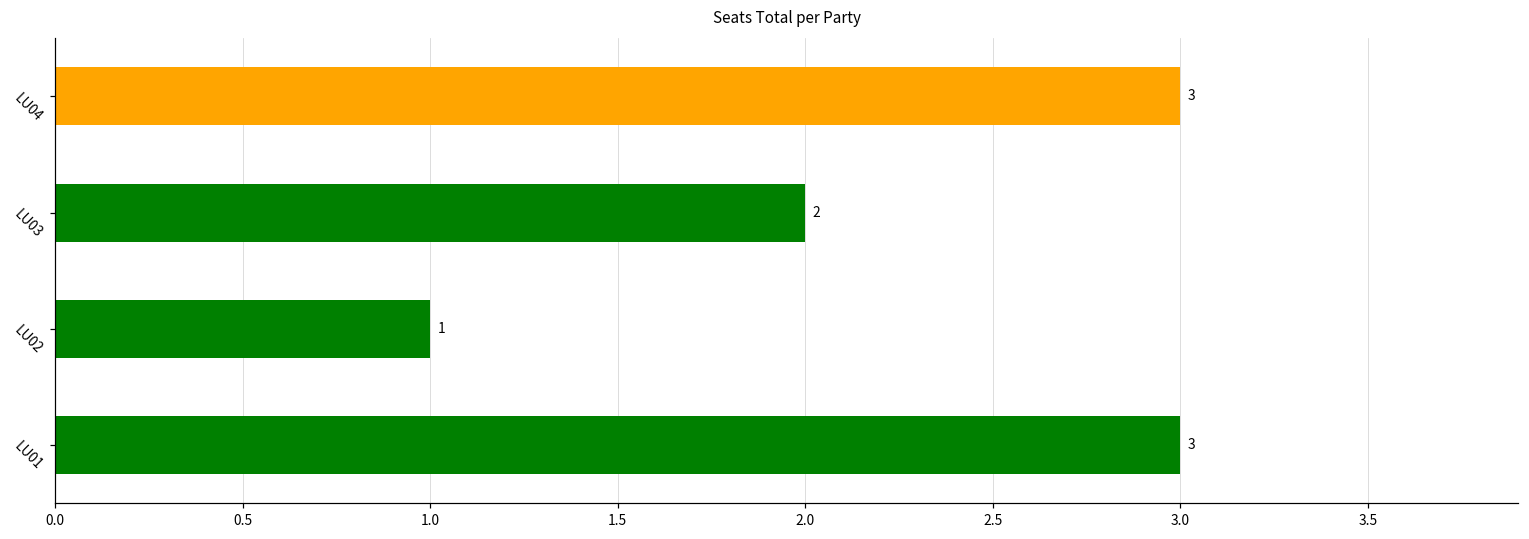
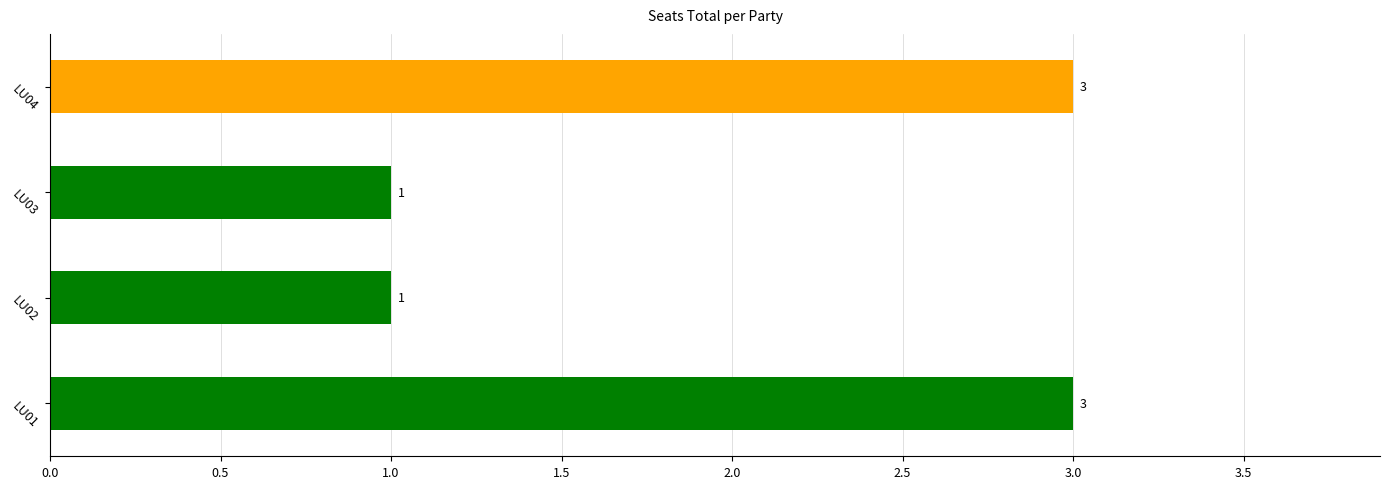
  {
    "LU04": 3,
-   "LU03": 2,
+   "LU03": 1,
    "LU02": 1,
    "LU01": 3
  }
